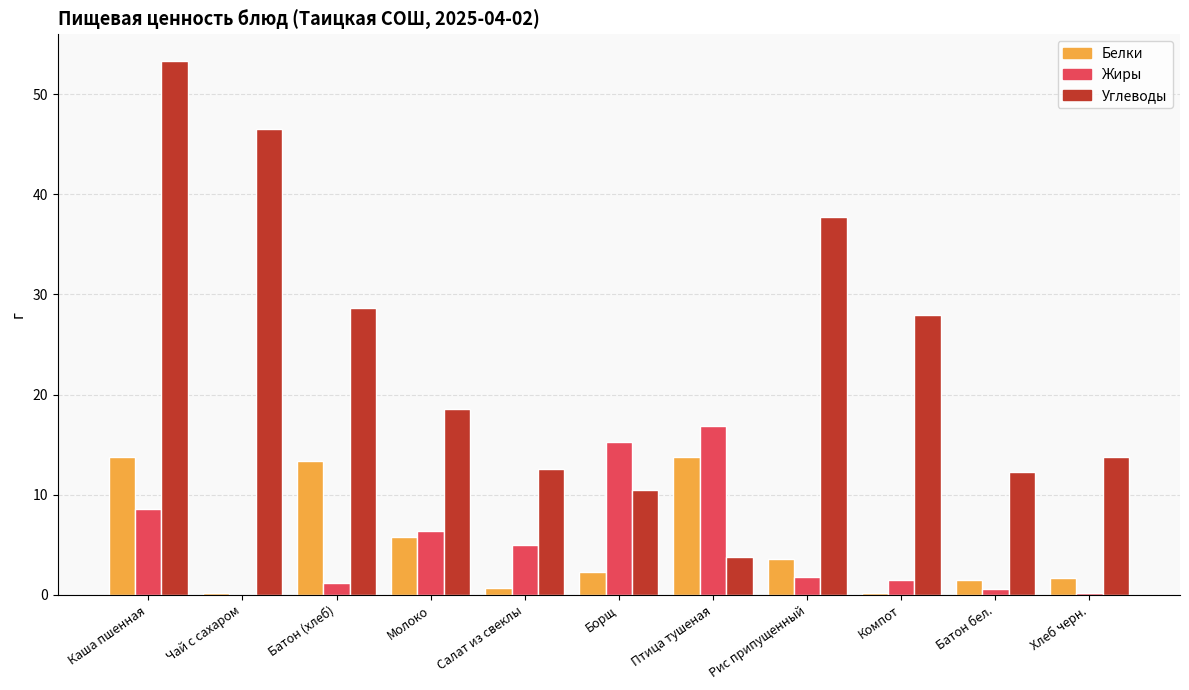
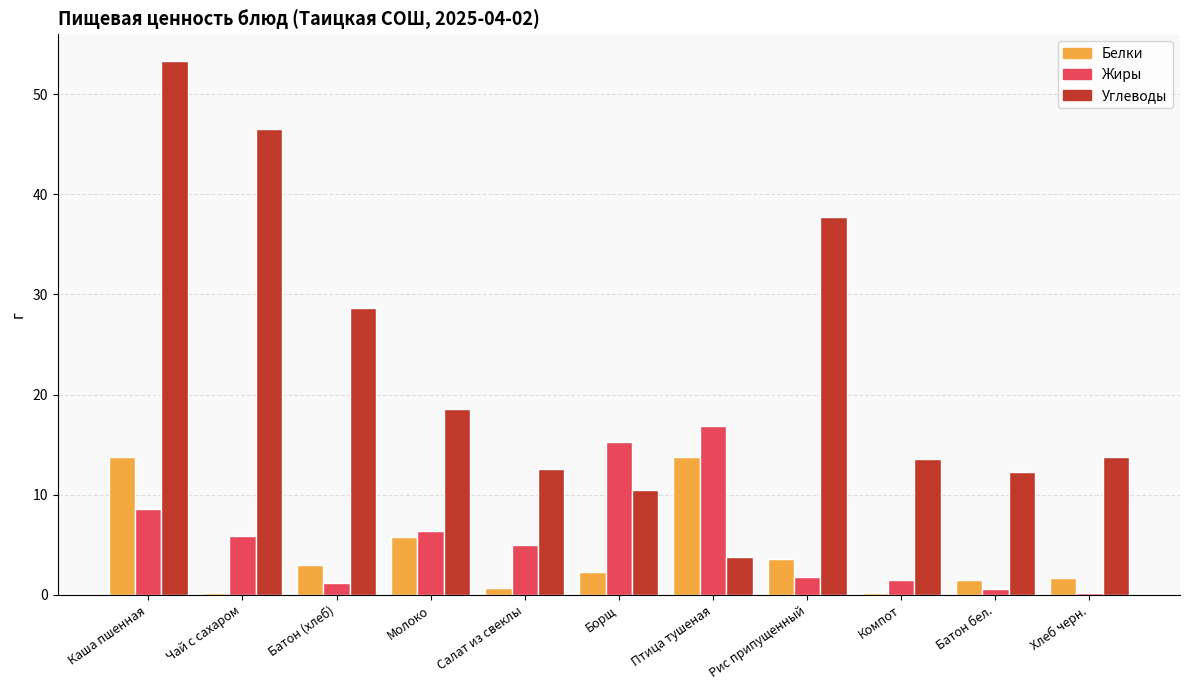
  {
    "Белки": {
      "Каша пшенная": 13.8,
-     "Батон (хлеб)": 13.4,
+     "Батон (хлеб)": 3.0,
      "Молоко": 5.8,
      "Салат из свеклы": 0.7,
      "Борщ": 2.2,
      "Птица тушеная": 13.8,
      "Рис припущенный": 3.6,
      "Батон бел.": 1.5,
      "Хлеб черн.": 1.7
    },
    "Жиры": {
      "Каша пшенная": 8.6,
-     "Чай с сахаром": 0.0,
+     "Чай с сахаром": 5.9,
      "Батон (хлеб)": 1.2,
      "Молоко": 6.4,
      "Салат из свеклы": 5.0,
      "Борщ": 15.3,
      "Птица тушеная": 16.8,
      "Рис припущенный": 1.7,
      "Компот": 1.5,
      "Батон бел.": 0.6
    },
    "Углеводы": {
      "Каша пшенная": 53.3,
      "Чай с сахаром": 46.5,
      "Батон (хлеб)": 28.6,
      "Молоко": 18.6,
      "Салат из свеклы": 12.6,
      "Борщ": 10.5,
      "Птица тушеная": 3.8,
      "Рис припущенный": 37.7,
-     "Компот": 27.9,
+     "Компот": 13.6,
      "Батон бел.": 12.3,
      "Хлеб черн.": 13.8
    }
  }
